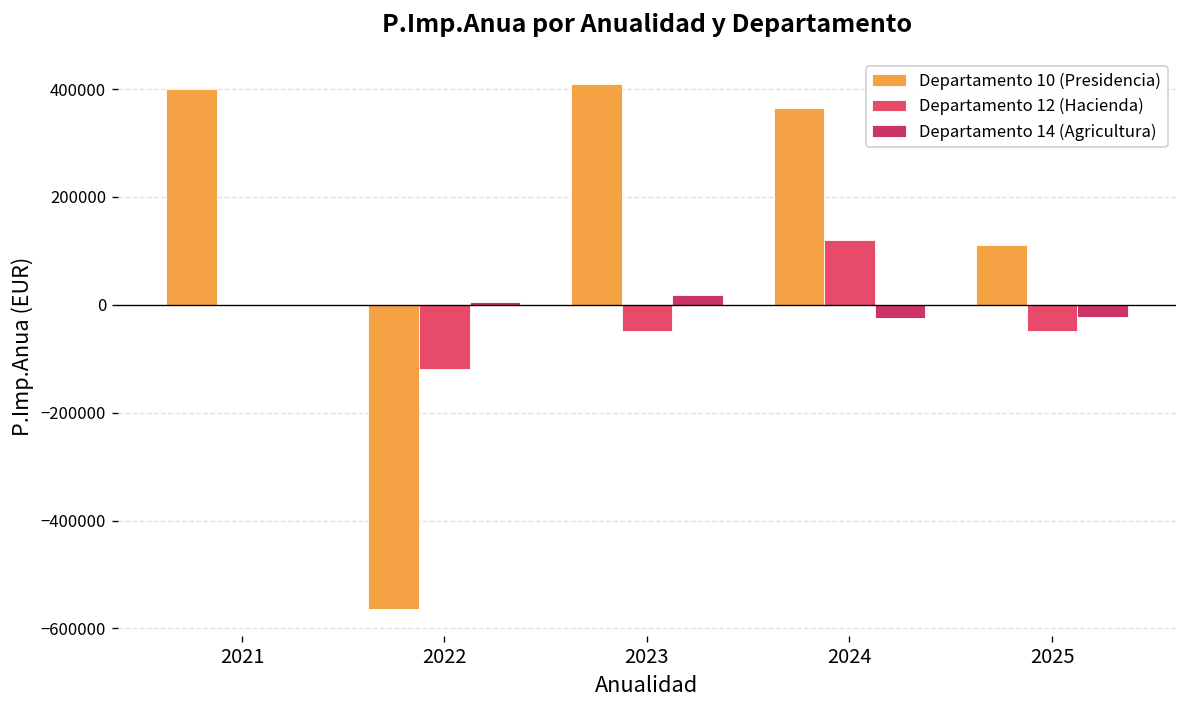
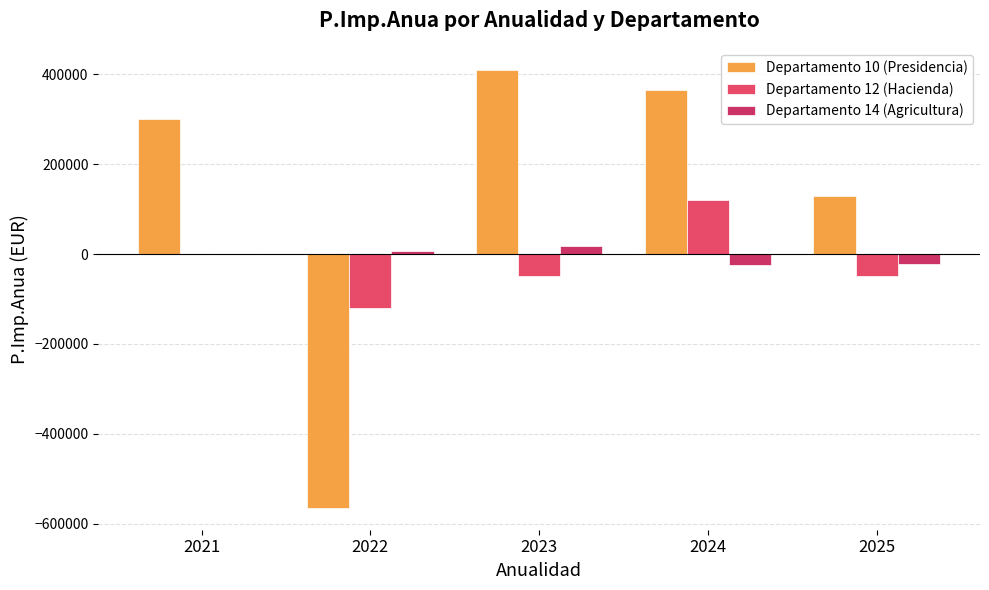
  {
    "Departamento 10 (Presidencia)": {
-     "2021": 400000,
+     "2021": 300000,
      "2022": -560000,
      "2023": 410000,
      "2024": 360000,
-     "2025": 110000
+     "2025": 130000
    }
  }
